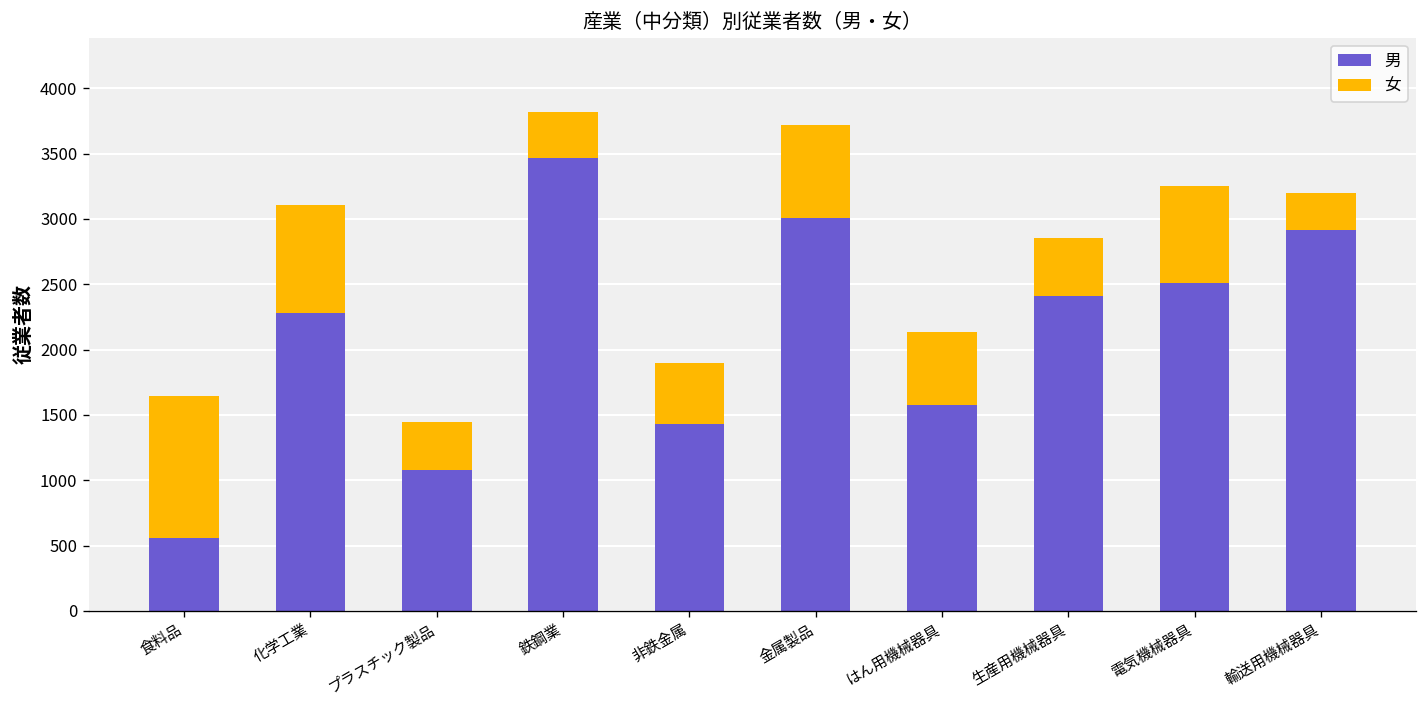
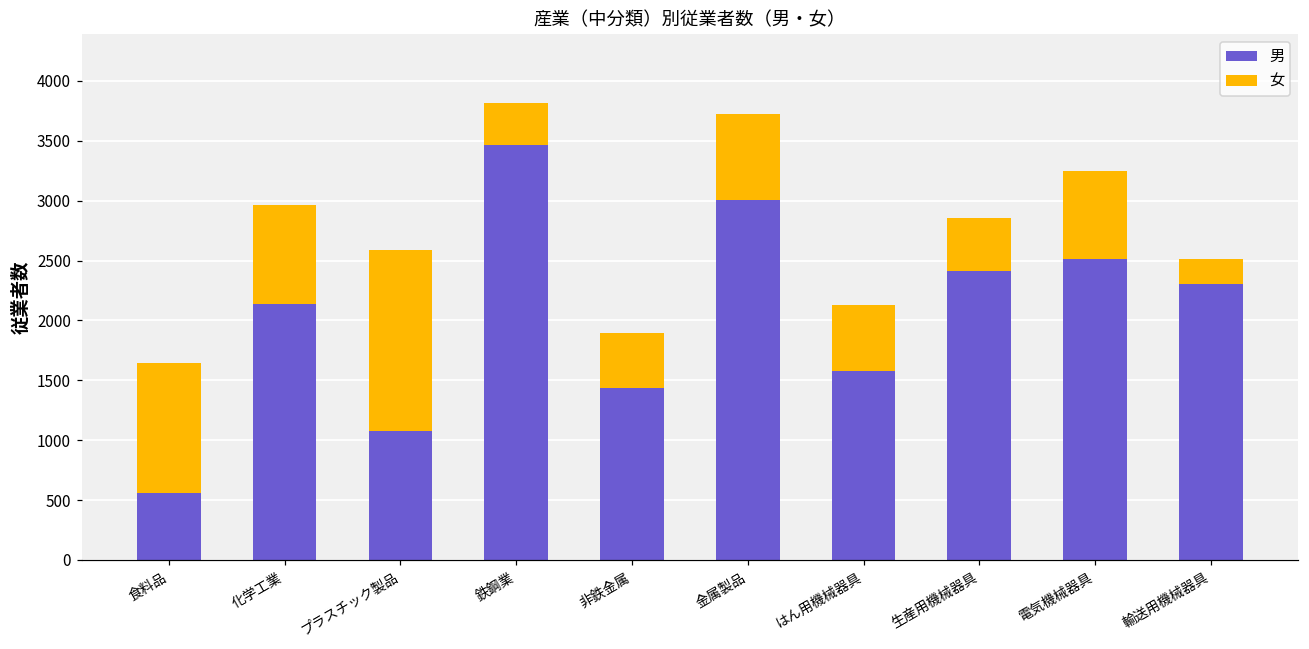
  {
    "男": {
      "食料品": 560,
-     "化学工業": 2280,
+     "化学工業": 2140,
      "プラスチック製品": 1080,
      "鉄鋼業": 3470,
      "非鉄金属": 1430,
      "金属製品": 3010,
      "はん用機械器具": 1580,
      "生産用機械器具": 2410,
      "電気機械器具": 2510,
-     "輸送用機械器具": 2920
+     "輸送用機械器具": 2310
    },
    "女": {
      "食料品": 1090,
      "化学工業": 830,
-     "プラスチック製品": 370,
+     "プラスチック製品": 1510,
      "鉄鋼業": 350,
      "非鉄金属": 460,
      "金属製品": 710,
      "はん用機械器具": 560,
      "生産用機械器具": 440,
      "電気機械器具": 740,
-     "輸送用機械器具": 280
+     "輸送用機械器具": 210
    }
  }
